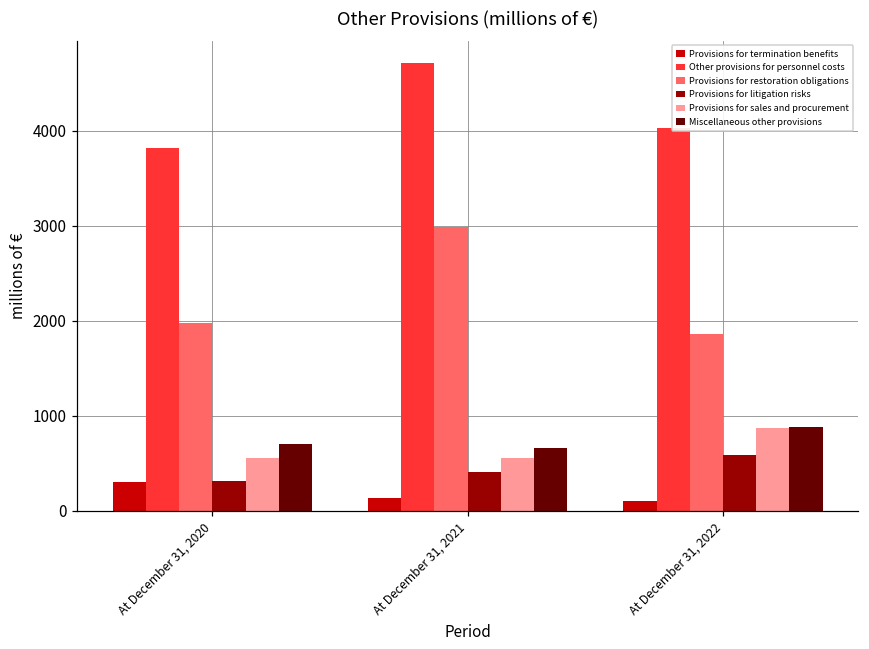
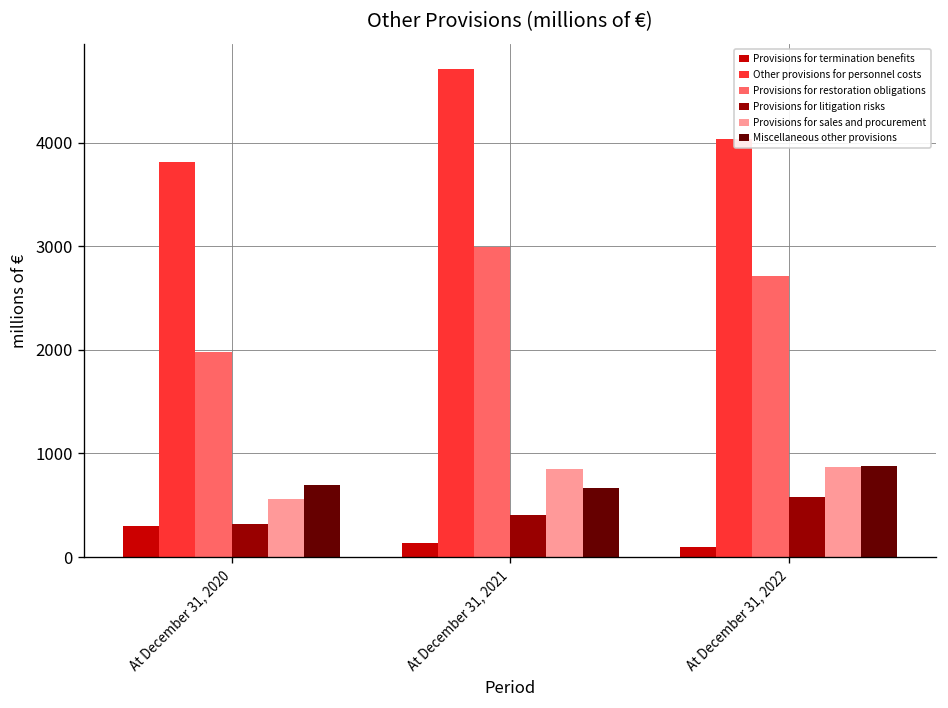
  {
    "Other provisions for personnel costs": {
      "At December 31, 2020": 3800,
      "At December 31, 2021": 4700
    },
    "Provisions for restoration obligations": {
      "At December 31, 2020": 2000,
      "At December 31, 2021": 3000,
-     "At December 31, 2022": 1900
+     "At December 31, 2022": 2700
    },
    "Provisions for sales and procurement": {
      "At December 31, 2020": 600,
-     "At December 31, 2021": 600,
+     "At December 31, 2021": 900,
      "At December 31, 2022": 900
    }
  }
